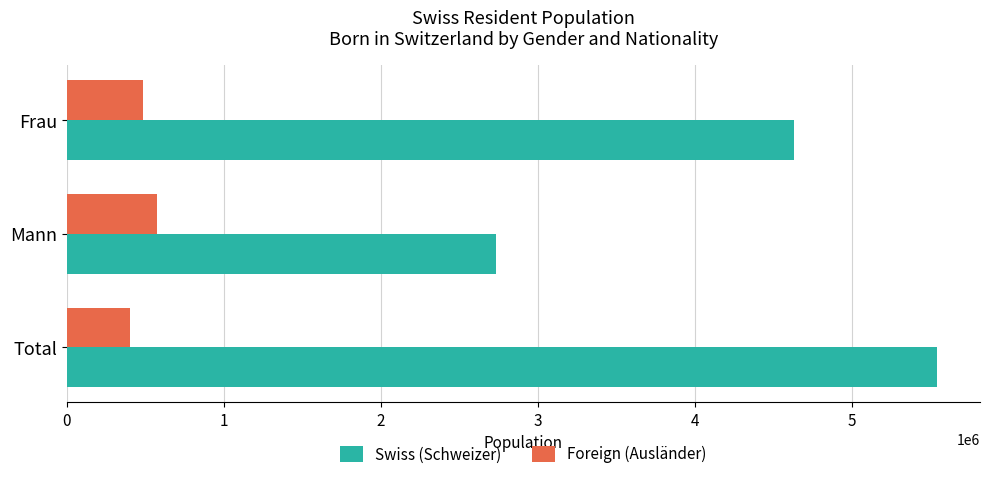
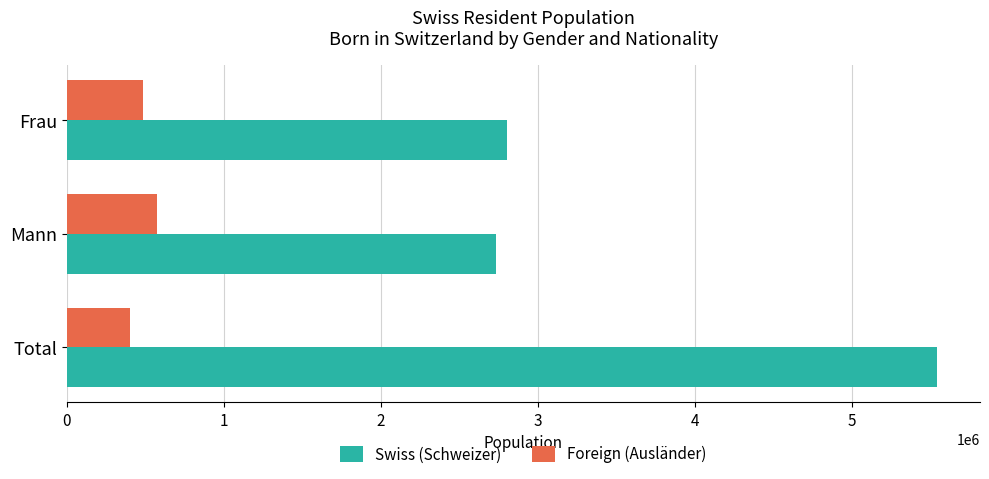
  {
    "Swiss (Schweizer)": {
-     "Frau": 4630000,
+     "Frau": 2800000,
      "Mann": 2730000,
      "Total": 5540000
    },
    "Foreign (Ausländer)": {
      "Frau": 480000,
      "Mann": 580000,
      "Total": 400000
    }
  }
